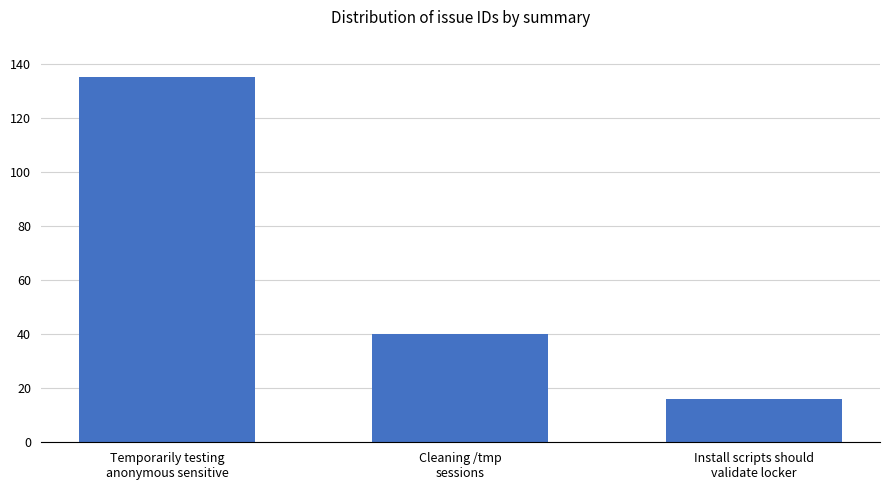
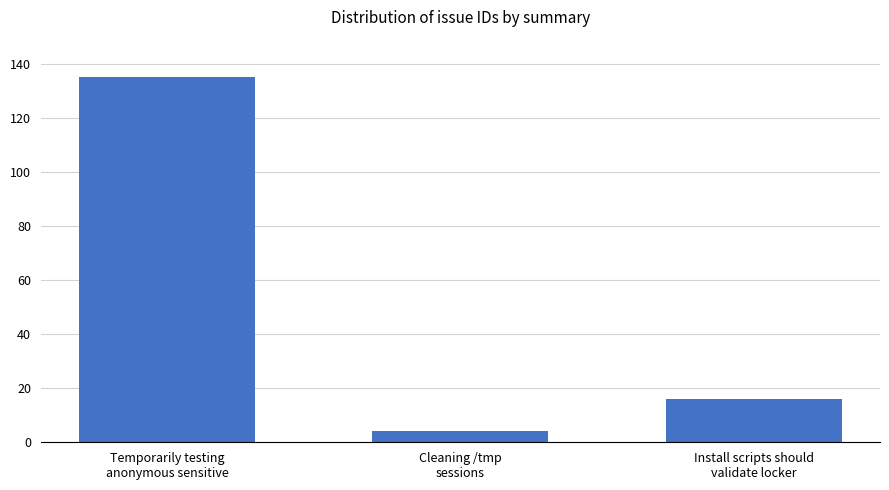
  {
    "Temporarily testing anonymous sensitive": 135,
-   "Cleaning /tmp sessions": 40,
+   "Cleaning /tmp sessions": 4,
    "Install scripts should validate locker": 16
  }
